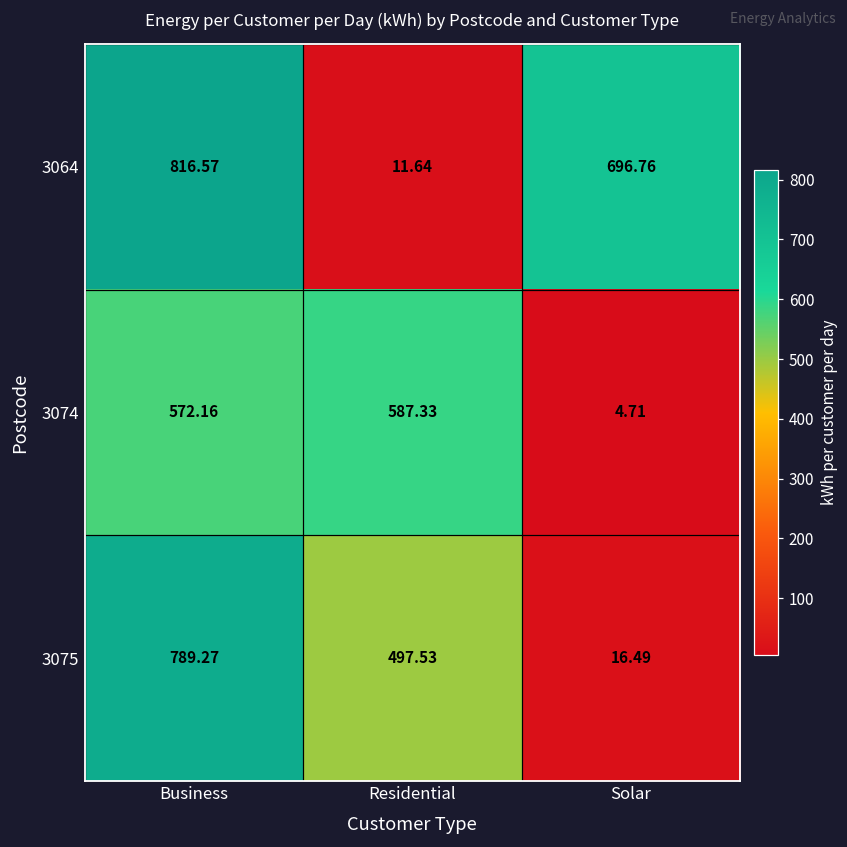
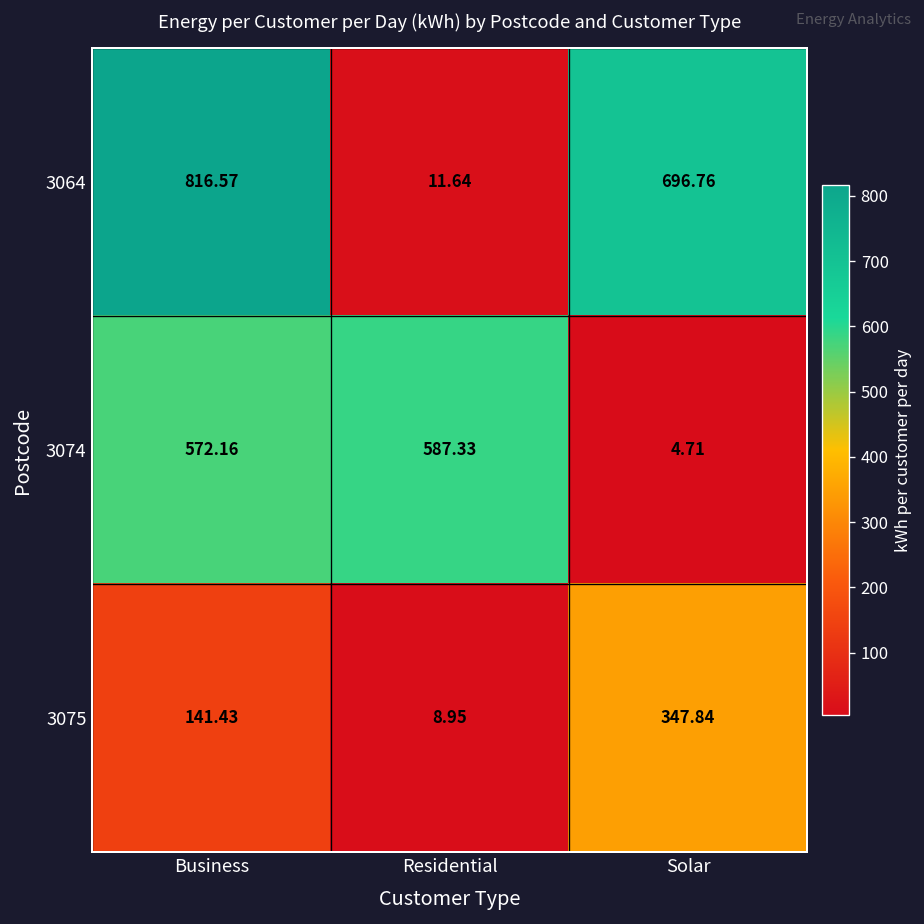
  {
    "3064": {
      "Business": 816.57,
      "Residential": 11.64,
      "Solar": 696.76
    },
    "3074": {
      "Business": 572.16,
      "Residential": 587.33,
      "Solar": 4.71
    },
    "3075": {
-     "Business": 789.27,
-     "Residential": 497.53,
-     "Solar": 16.49
+     "Business": 141.43,
+     "Residential": 8.95,
+     "Solar": 347.84
    }
  }
